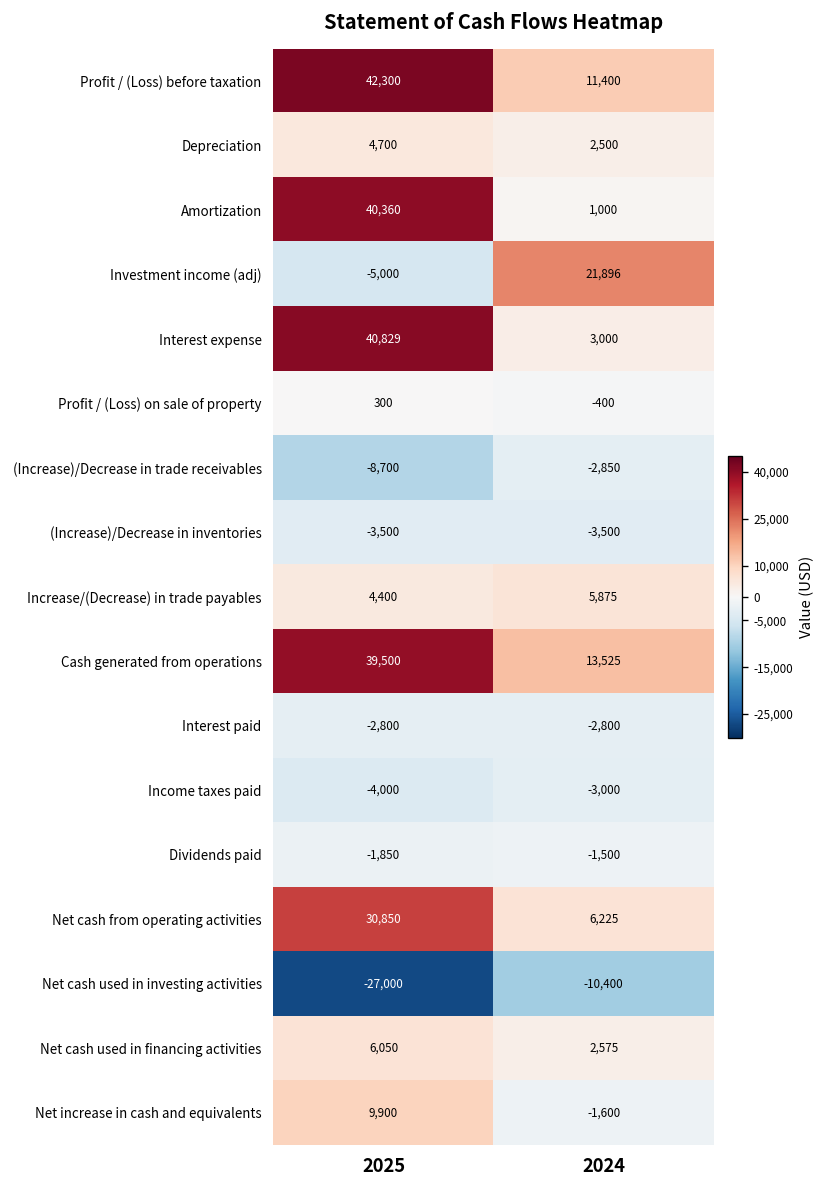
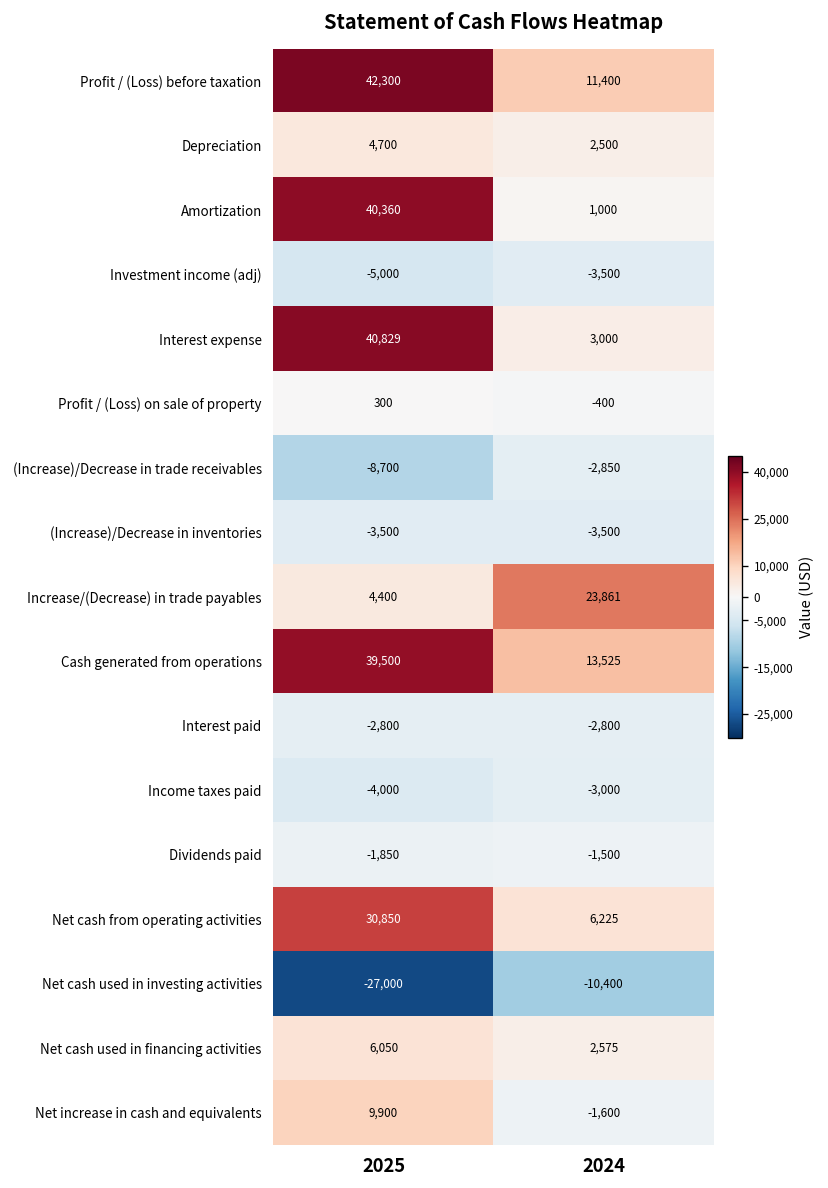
  {
    "Profit / (Loss) before taxation": {
      "2025": "42,300",
      "2024": "11,400"
    },
    "Depreciation": {
      "2025": "4,700",
      "2024": "2,500"
    },
    "Amortization": {
      "2025": "40,360",
      "2024": "1,000"
    },
    "Investment income (adj)": {
      "2025": "-5,000",
-     "2024": "21,896"
+     "2024": "-3,500"
    },
    "Interest expense": {
      "2025": "40,829",
      "2024": "3,000"
    },
    "Profit / (Loss) on sale of property": {
      "2025": "300",
      "2024": "-400"
    },
    "(Increase)/Decrease in trade receivables": {
      "2025": "-8,700",
      "2024": "-2,850"
    },
    "(Increase)/Decrease in inventories": {
      "2025": "-3,500",
      "2024": "-3,500"
    },
    "Increase/(Decrease) in trade payables": {
      "2025": "4,400",
-     "2024": "5,875"
+     "2024": "23,861"
    },
    "Cash generated from operations": {
      "2025": "39,500",
      "2024": "13,525"
    },
    "Interest paid": {
      "2025": "-2,800",
      "2024": "-2,800"
    },
    "Income taxes paid": {
      "2025": "-4,000",
      "2024": "-3,000"
    },
    "Dividends paid": {
      "2025": "-1,850",
      "2024": "-1,500"
    },
    "Net cash from operating activities": {
      "2025": "30,850",
      "2024": "6,225"
    },
    "Net cash used in investing activities": {
      "2025": "-27,000",
      "2024": "-10,400"
    },
    "Net cash used in financing activities": {
      "2025": "6,050",
      "2024": "2,575"
    },
    "Net increase in cash and equivalents": {
      "2025": "9,900",
      "2024": "-1,600"
    }
  }
